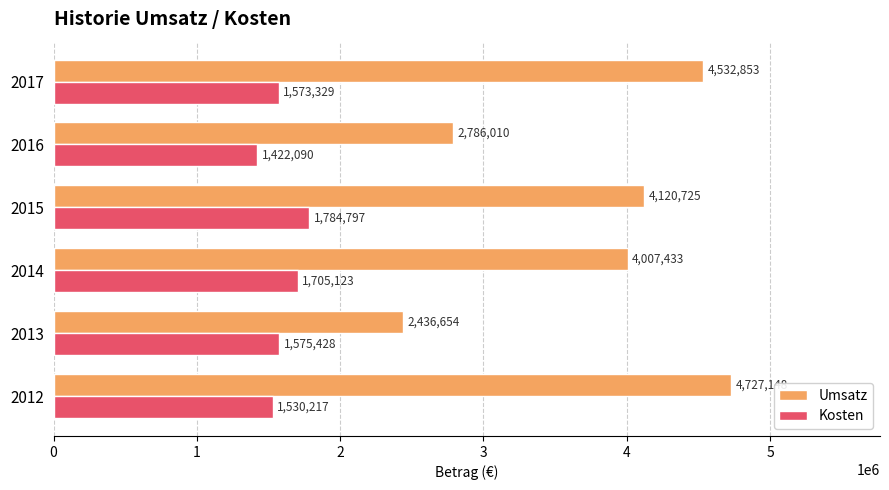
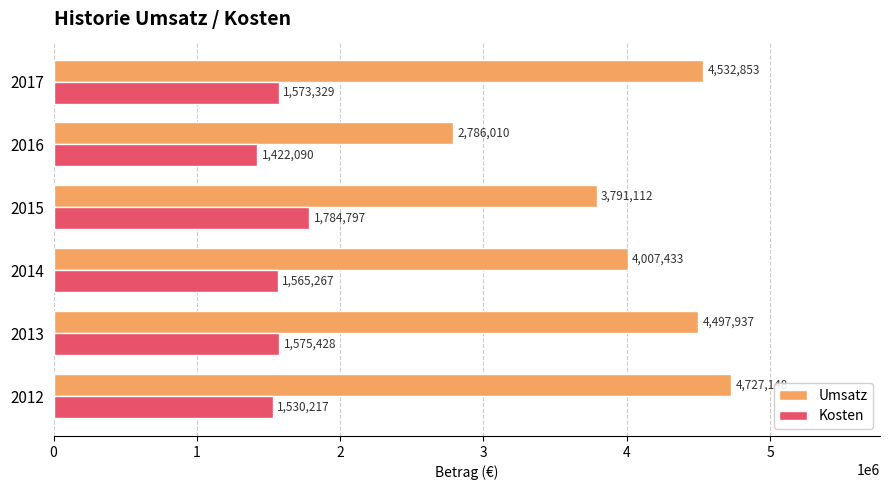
  {
    "Umsatz": {
      "2017": "4,532,853",
      "2016": "2,786,010",
-     "2015": "4,120,725",
+     "2015": "3,791,112",
      "2014": "4,007,433",
-     "2013": "2,436,654"
+     "2013": "4,497,937"
    },
    "Kosten": {
      "2017": "1,573,329",
      "2016": "1,422,090",
      "2015": "1,784,797",
-     "2014": "1,705,123",
+     "2014": "1,565,267",
      "2013": "1,575,428",
      "2012": "1,530,217"
    }
  }
